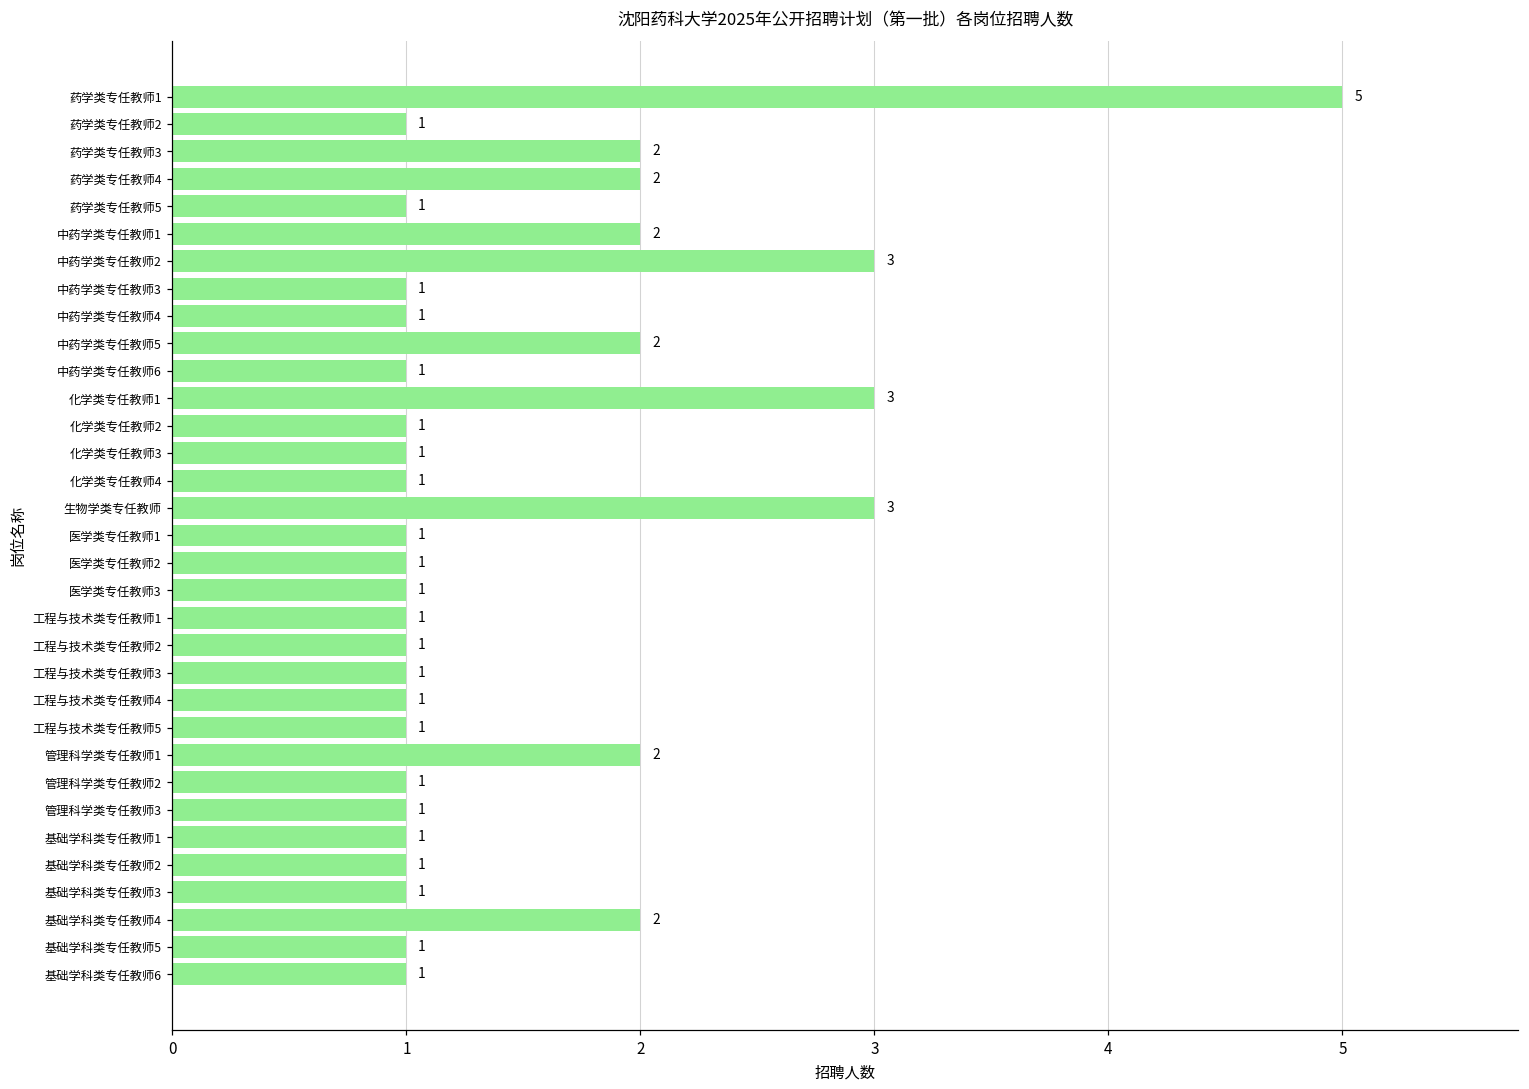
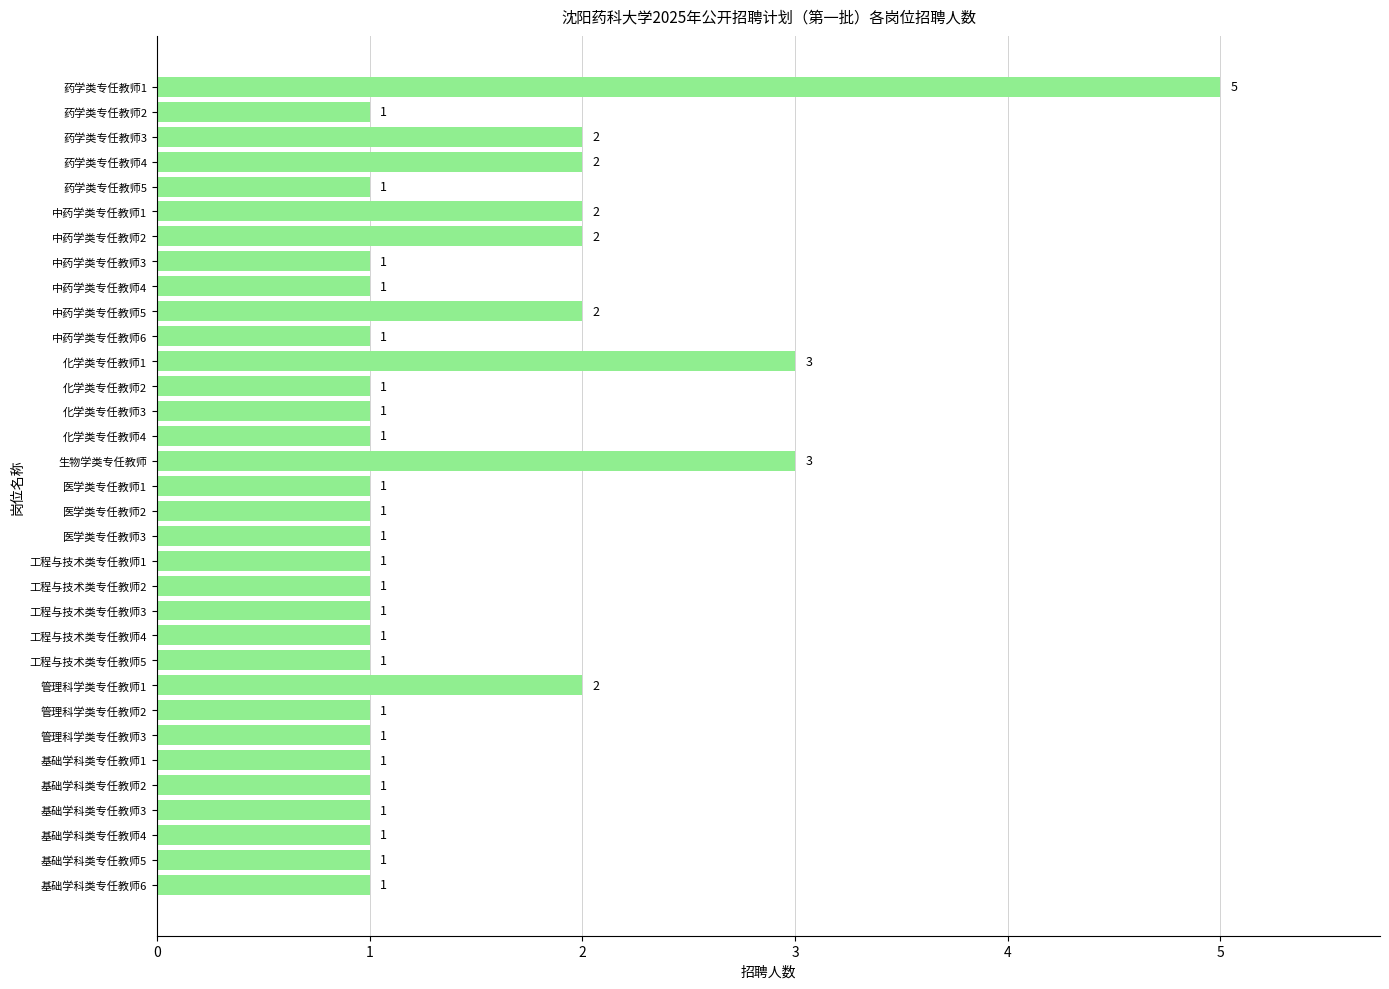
  {
    "药学类专任教师1": 5,
    "药学类专任教师2": 1,
    "药学类专任教师3": 2,
    "药学类专任教师4": 2,
    "药学类专任教师5": 1,
    "中药学类专任教师1": 2,
-   "中药学类专任教师2": 3,
+   "中药学类专任教师2": 2,
    "中药学类专任教师3": 1,
    "中药学类专任教师4": 1,
    "中药学类专任教师5": 2,
    "中药学类专任教师6": 1,
    "化学类专任教师1": 3,
    "化学类专任教师2": 1,
    "化学类专任教师3": 1,
    "化学类专任教师4": 1,
    "生物学类专任教师": 3,
    "医学类专任教师1": 1,
    "医学类专任教师2": 1,
    "医学类专任教师3": 1,
    "工程与技术类专任教师1": 1,
    "工程与技术类专任教师2": 1,
    "工程与技术类专任教师3": 1,
    "工程与技术类专任教师4": 1,
    "工程与技术类专任教师5": 1,
    "管理科学类专任教师1": 2,
    "管理科学类专任教师2": 1,
    "管理科学类专任教师3": 1,
    "基础学科类专任教师1": 1,
    "基础学科类专任教师2": 1,
    "基础学科类专任教师3": 1,
-   "基础学科类专任教师4": 2,
+   "基础学科类专任教师4": 1,
    "基础学科类专任教师5": 1,
    "基础学科类专任教师6": 1
  }
